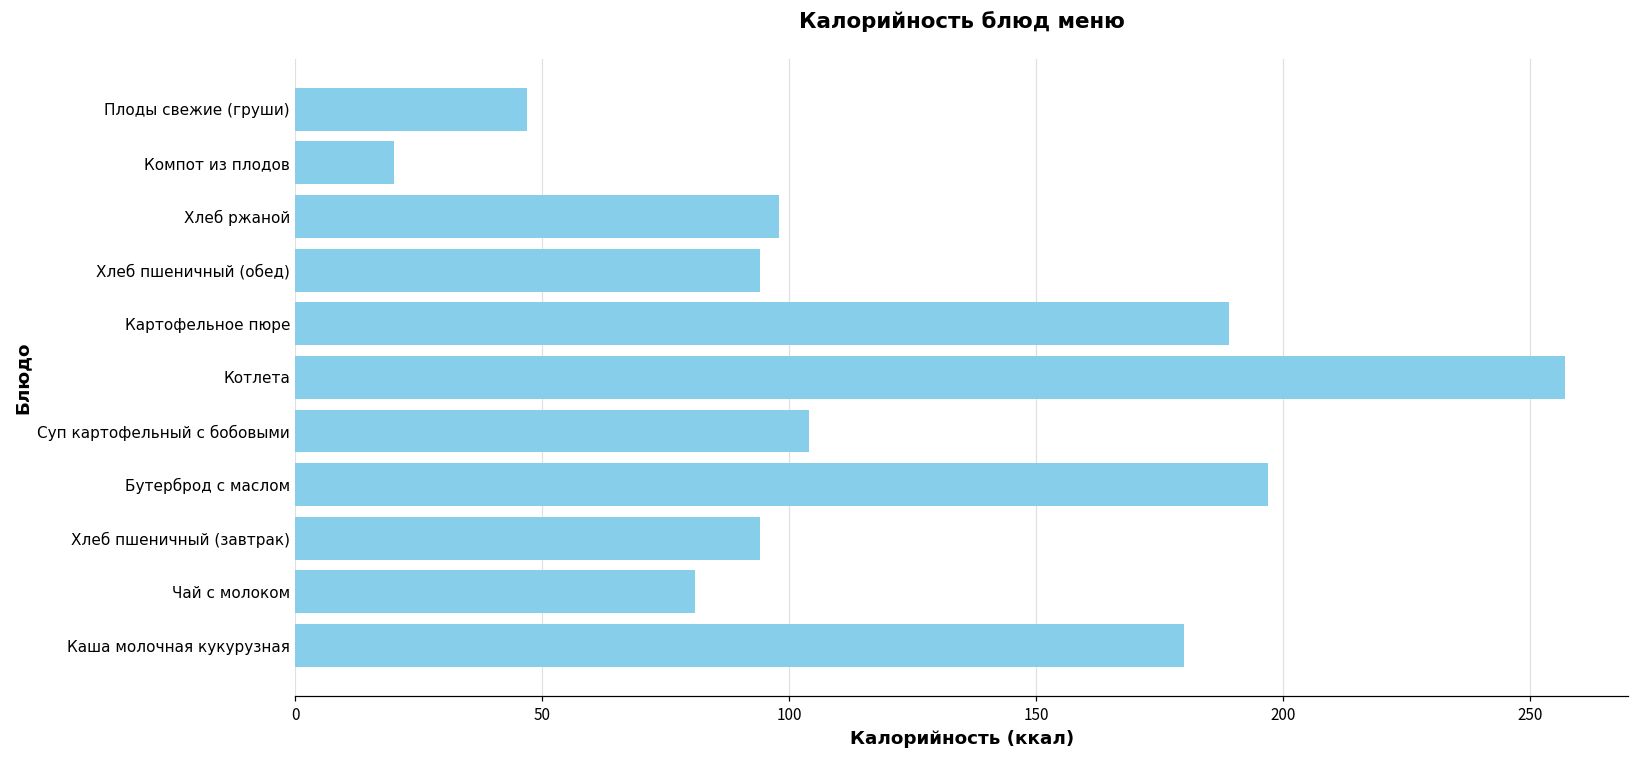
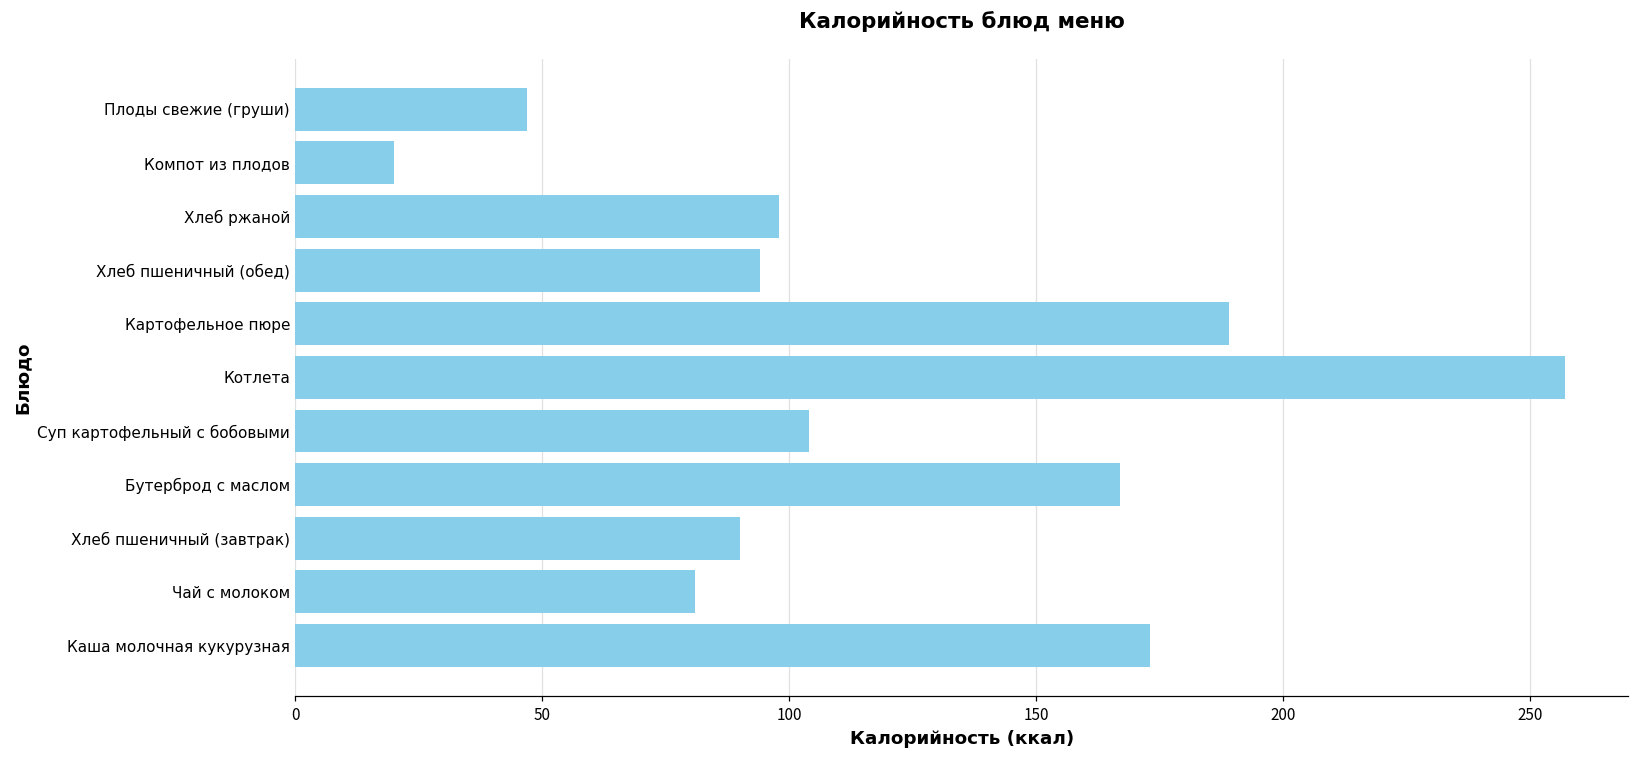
  {
    "Плоды свежие (груши)": 47,
    "Компот из плодов": 20,
    "Хлеб ржаной": 98,
    "Хлеб пшеничный (обед)": 94,
    "Картофельное пюре": 189,
    "Котлета": 257,
    "Суп картофельный с бобовыми": 104,
-   "Бутерброд с маслом": 197,
-   "Хлеб пшеничный (завтрак)": 94,
+   "Бутерброд с маслом": 167,
+   "Хлеб пшеничный (завтрак)": 90,
    "Чай с молоком": 81,
-   "Каша молочная кукурузная": 180
+   "Каша молочная кукурузная": 173
  }
